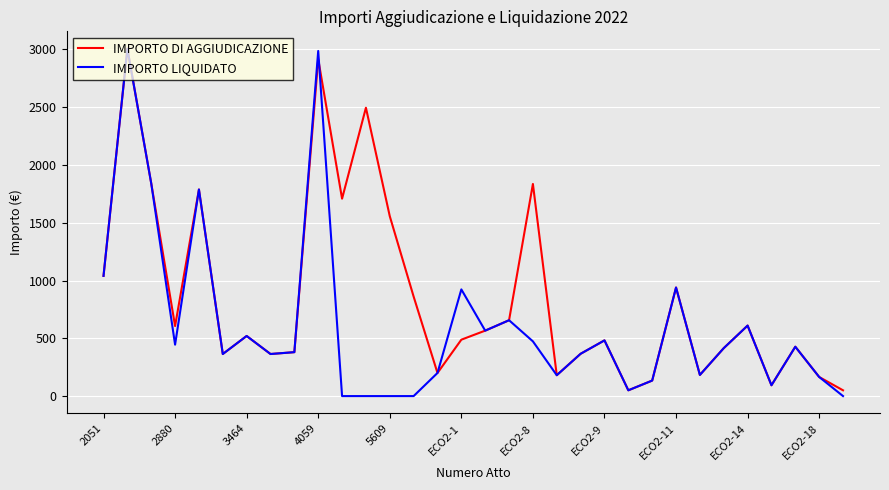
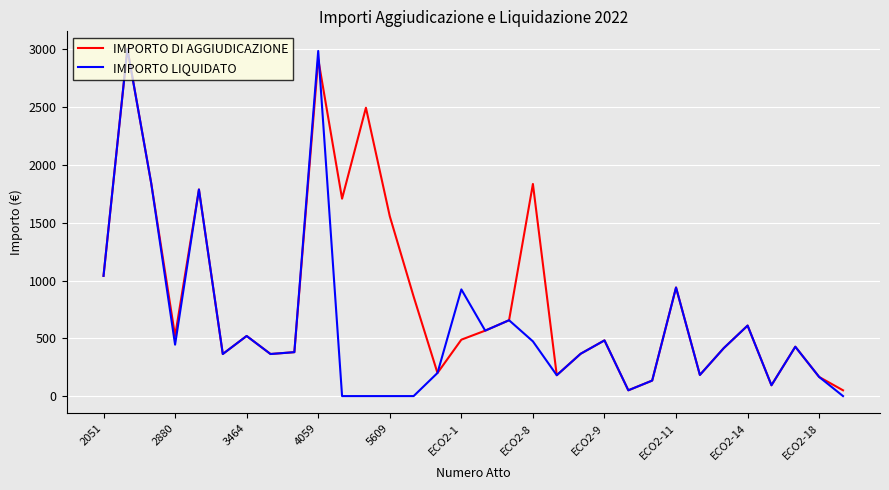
  {
    "IMPORTO DI AGGIUDICAZIONE": {
-     "2880": 610,
+     "2880": 520,
      "4059": 2920,
      "5609": 1560,
      "ECO2-1": 490,
      "ECO2-8": 1840
    },
    "IMPORTO LIQUIDATO": {
      "2880": 450,
      "4059": 2990,
      "5609": 0,
      "ECO2-1": 920,
      "ECO2-8": 470
    }
  }
